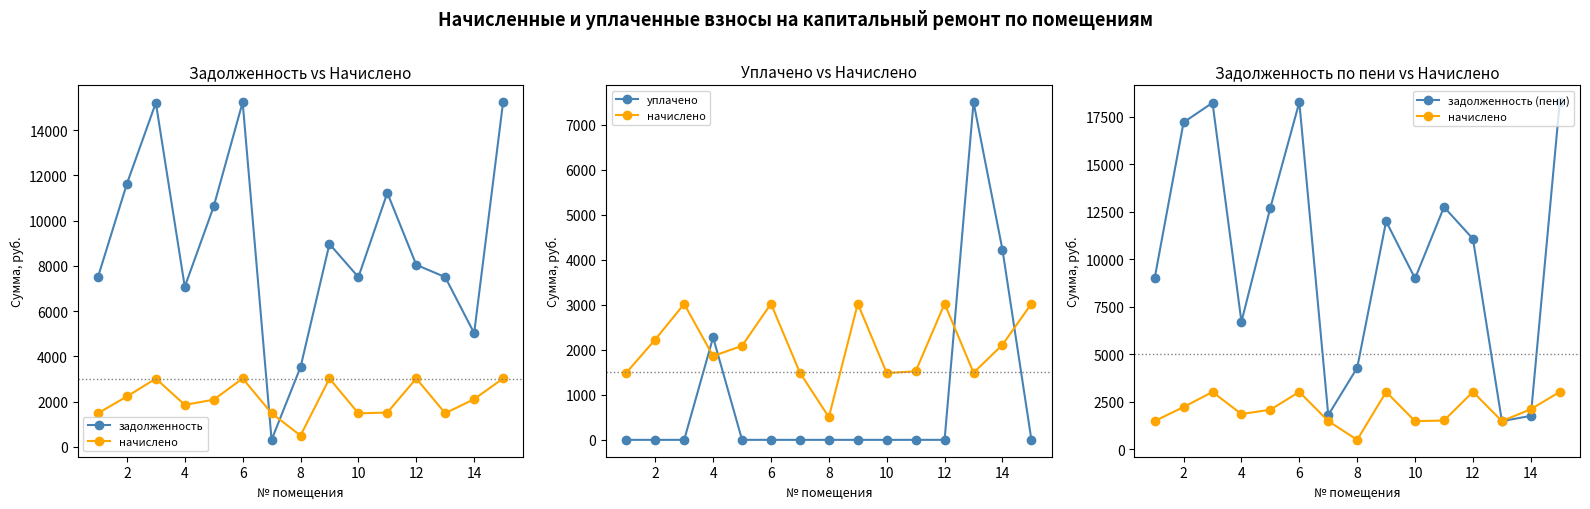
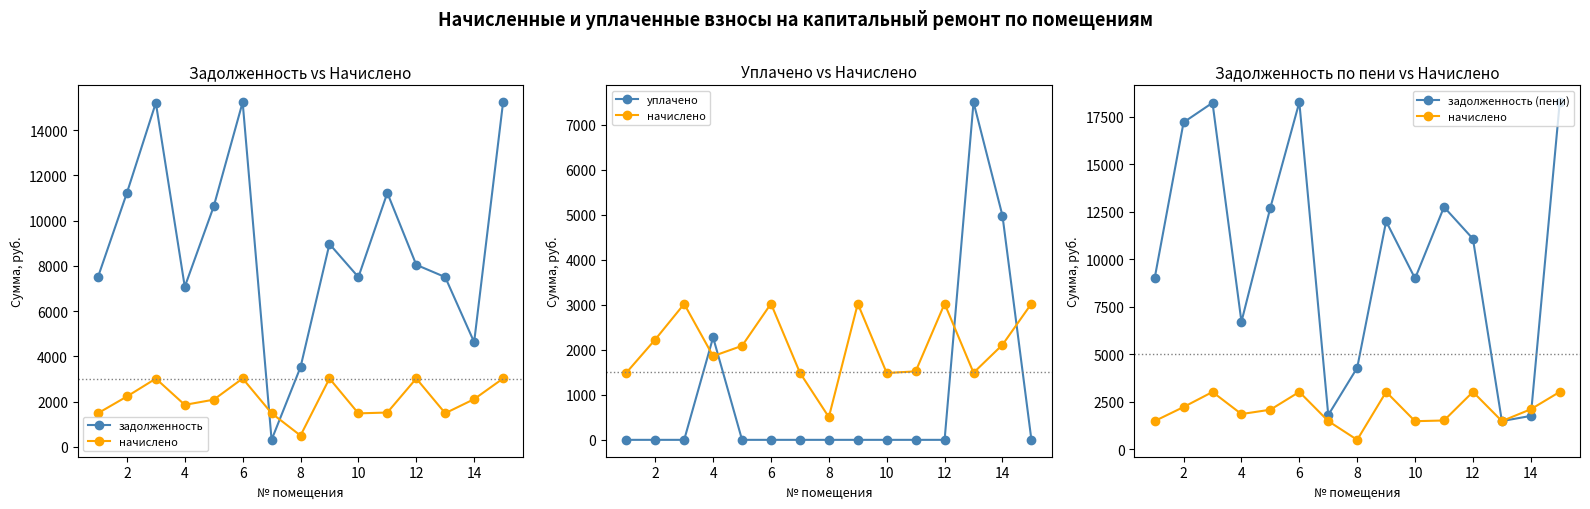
  {
    "Задолженность vs Начислено": {
      "задолженность": {
-       "2": 11600,
+       "2": 11200,
        "4": 7100,
        "6": 15200,
        "8": 3500,
        "10": 7500,
        "12": 8000,
-       "14": 5000
+       "14": 4600
      },
      "начислено": {
        "2": 2200,
        "4": 1900,
        "6": 3000,
        "8": 500,
        "10": 1500,
        "12": 3000,
        "14": 2100
      }
    },
    "Уплачено vs Начислено": {
      "уплачено": {
        "2": 0,
        "4": 2300,
        "6": 0,
        "8": 0,
        "10": 0,
        "12": 0,
-       "14": 4200
+       "14": 5000
      },
      "начислено": {
        "2": 2200,
        "4": 1900,
        "6": 3000,
        "8": 500,
        "10": 1500,
        "12": 3000,
        "14": 2100
      }
    },
    "Задолженность по пени vs Начислено": {
      "задолженность (пени)": {
        "2": 17200,
        "4": 6700,
        "6": 18300,
        "8": 4300,
        "10": 9000,
        "12": 11100,
        "14": 1800
      },
      "начислено": {
        "2": 2200,
        "4": 1900,
        "6": 3000,
        "8": 500,
        "10": 1500,
        "12": 3000,
        "14": 2100
      }
    }
  }
